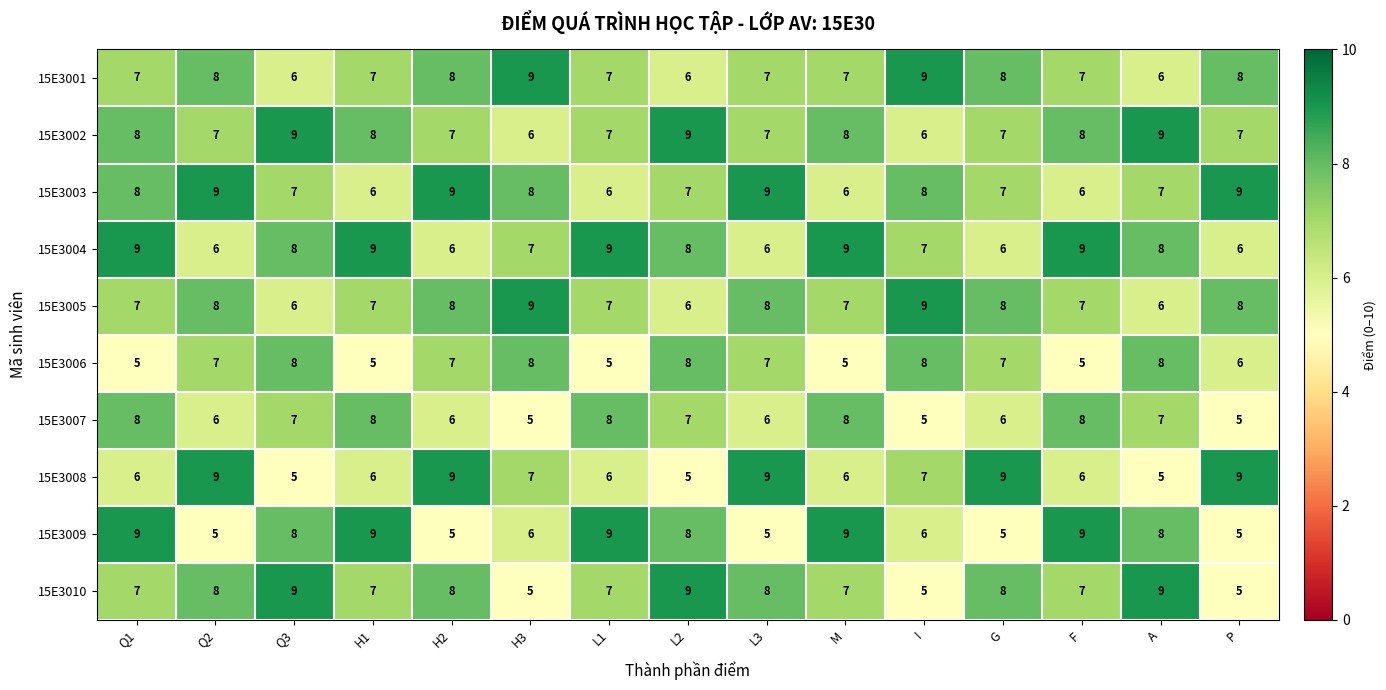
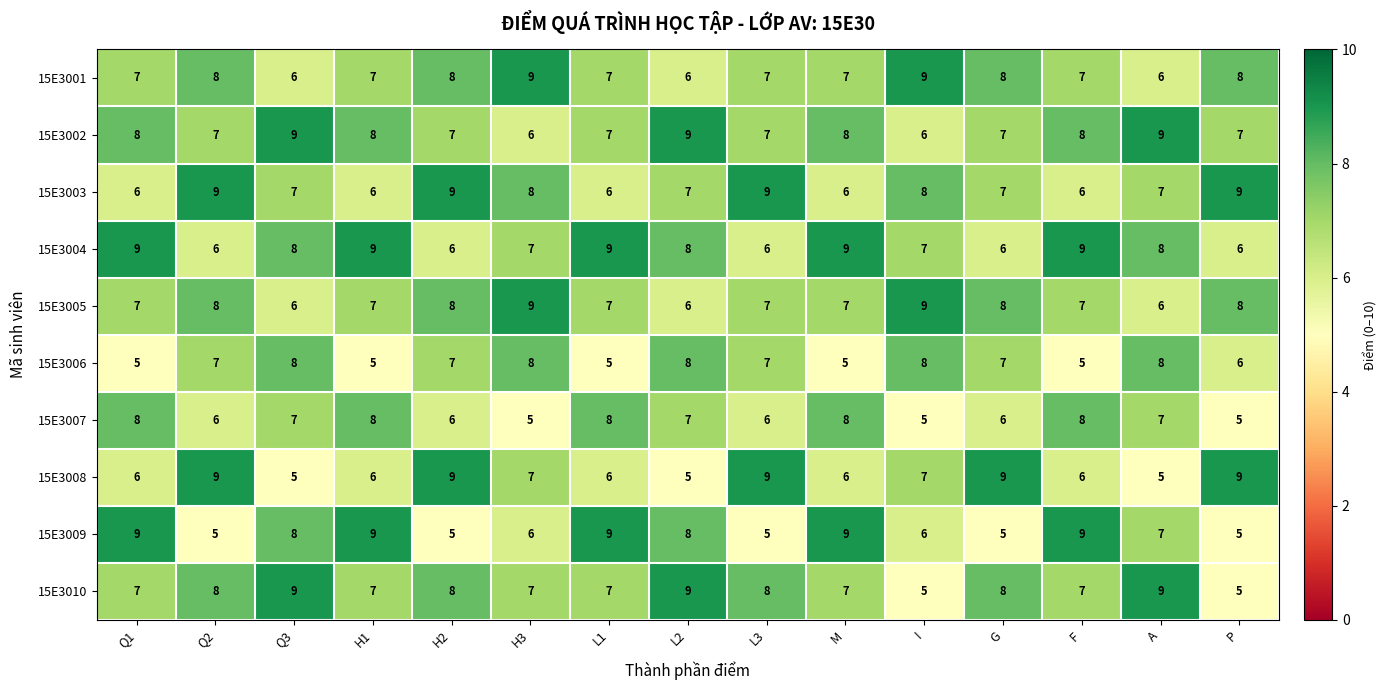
  {
    "15E3001": {
      "Q1": 7,
      "Q2": 8,
      "Q3": 6,
      "H1": 7,
      "H2": 8,
      "H3": 9,
      "L1": 7,
      "L2": 6,
      "L3": 7,
      "M": 7,
      "I": 9,
      "G": 8,
      "F": 7,
      "A": 6,
      "P": 8
    },
    "15E3002": {
      "Q1": 8,
      "Q2": 7,
      "Q3": 9,
      "H1": 8,
      "H2": 7,
      "H3": 6,
      "L1": 7,
      "L2": 9,
      "L3": 7,
      "M": 8,
      "I": 6,
      "G": 7,
      "F": 8,
      "A": 9,
      "P": 7
    },
    "15E3003": {
-     "Q1": 8,
+     "Q1": 6,
      "Q2": 9,
      "Q3": 7,
      "H1": 6,
      "H2": 9,
      "H3": 8,
      "L1": 6,
      "L2": 7,
      "L3": 9,
      "M": 6,
      "I": 8,
      "G": 7,
      "F": 6,
      "A": 7,
      "P": 9
    },
    "15E3004": {
      "Q1": 9,
      "Q2": 6,
      "Q3": 8,
      "H1": 9,
      "H2": 6,
      "H3": 7,
      "L1": 9,
      "L2": 8,
      "L3": 6,
      "M": 9,
      "I": 7,
      "G": 6,
      "F": 9,
      "A": 8,
      "P": 6
    },
    "15E3005": {
      "Q1": 7,
      "Q2": 8,
      "Q3": 6,
      "H1": 7,
      "H2": 8,
      "H3": 9,
      "L1": 7,
      "L2": 6,
-     "L3": 8,
+     "L3": 7,
      "M": 7,
      "I": 9,
      "G": 8,
      "F": 7,
      "A": 6,
      "P": 8
    },
    "15E3006": {
      "Q1": 5,
      "Q2": 7,
      "Q3": 8,
      "H1": 5,
      "H2": 7,
      "H3": 8,
      "L1": 5,
      "L2": 8,
      "L3": 7,
      "M": 5,
      "I": 8,
      "G": 7,
      "F": 5,
      "A": 8,
      "P": 6
    },
    "15E3007": {
      "Q1": 8,
      "Q2": 6,
      "Q3": 7,
      "H1": 8,
      "H2": 6,
      "H3": 5,
      "L1": 8,
      "L2": 7,
      "L3": 6,
      "M": 8,
      "I": 5,
      "G": 6,
      "F": 8,
      "A": 7,
      "P": 5
    },
    "15E3008": {
      "Q1": 6,
      "Q2": 9,
      "Q3": 5,
      "H1": 6,
      "H2": 9,
      "H3": 7,
      "L1": 6,
      "L2": 5,
      "L3": 9,
      "M": 6,
      "I": 7,
      "G": 9,
      "F": 6,
      "A": 5,
      "P": 9
    },
    "15E3009": {
      "Q1": 9,
      "Q2": 5,
      "Q3": 8,
      "H1": 9,
      "H2": 5,
      "H3": 6,
      "L1": 9,
      "L2": 8,
      "L3": 5,
      "M": 9,
      "I": 6,
      "G": 5,
      "F": 9,
-     "A": 8,
+     "A": 7,
      "P": 5
    },
    "15E3010": {
      "Q1": 7,
      "Q2": 8,
      "Q3": 9,
      "H1": 7,
      "H2": 8,
-     "H3": 5,
+     "H3": 7,
      "L1": 7,
      "L2": 9,
      "L3": 8,
      "M": 7,
      "I": 5,
      "G": 8,
      "F": 7,
      "A": 9,
      "P": 5
    }
  }
